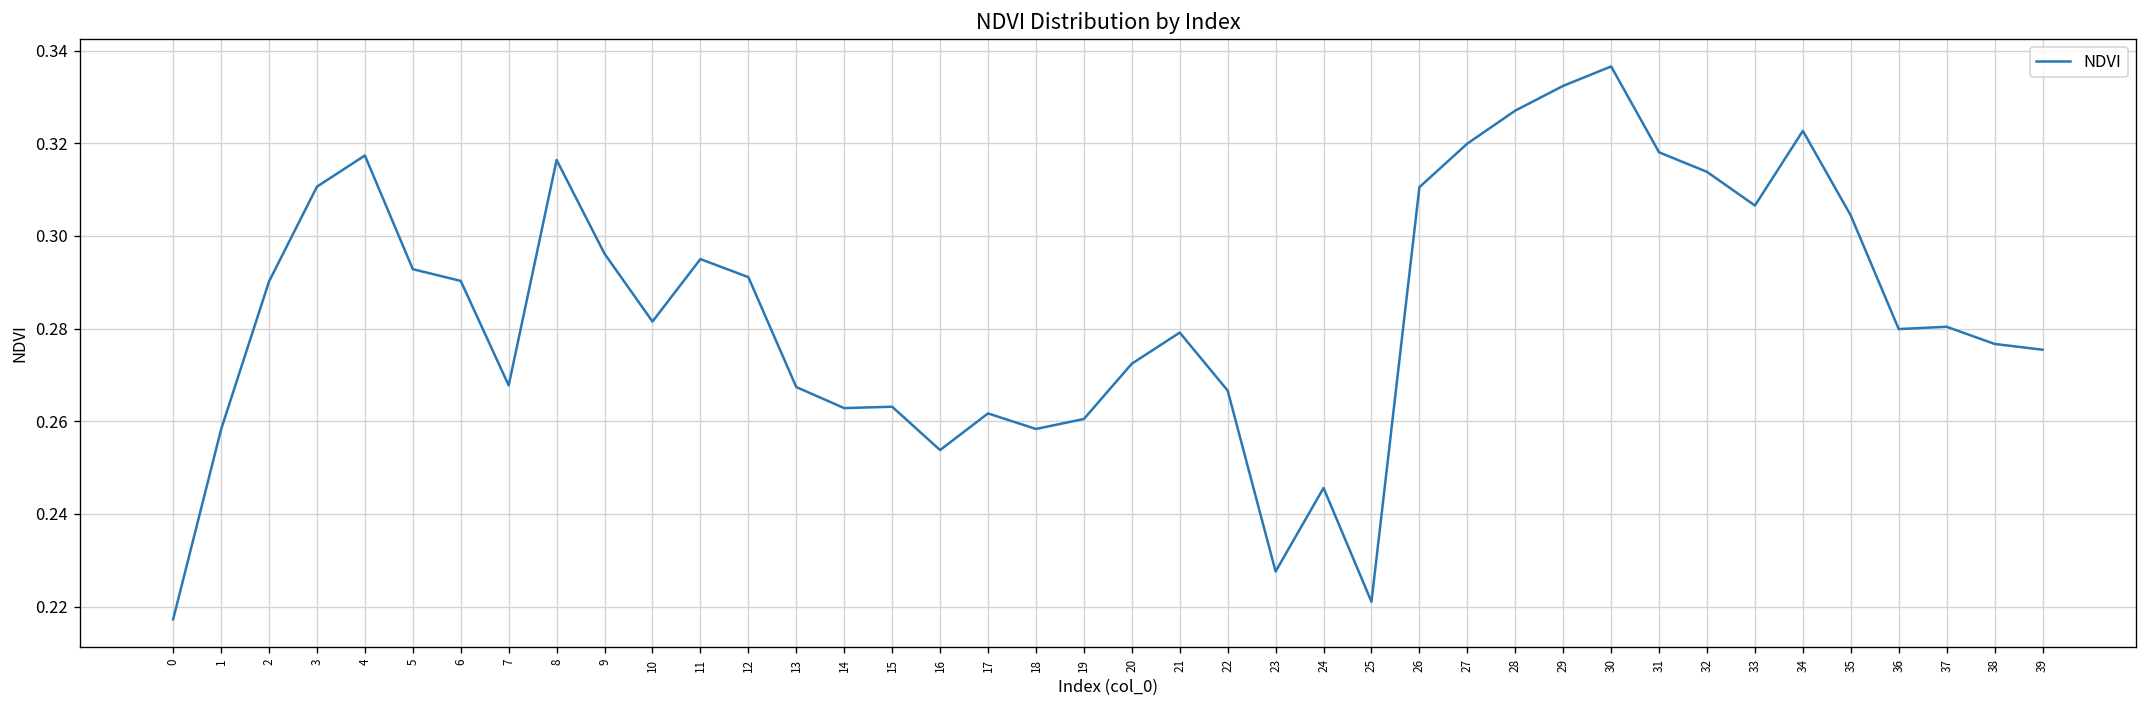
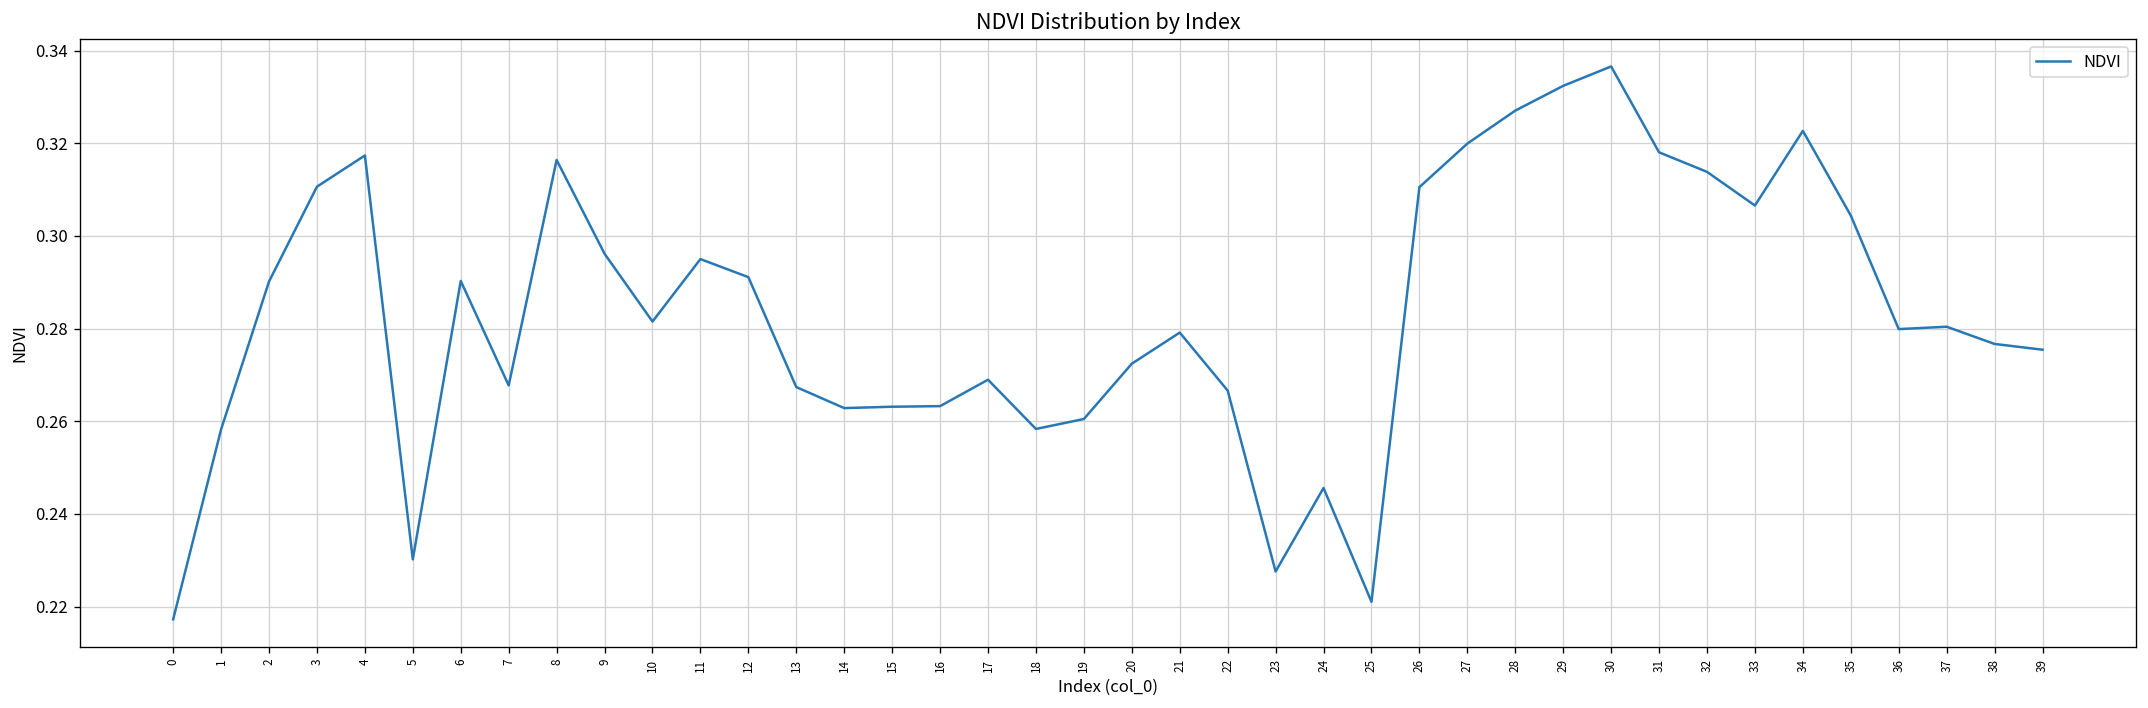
  {
    "0": 0.217,
    "1": 0.258,
    "2": 0.290,
    "3": 0.311,
    "4": 0.317,
-   "5": 0.293,
+   "5": 0.230,
    "6": 0.290,
    "7": 0.268,
    "8": 0.316,
    "9": 0.296,
    "10": 0.282,
    "11": 0.295,
    "12": 0.291,
    "13": 0.267,
    "14": 0.263,
    "15": 0.263,
-   "16": 0.254,
-   "17": 0.262,
+   "16": 0.263,
+   "17": 0.269,
    "18": 0.258,
    "19": 0.260,
    "20": 0.272,
    "21": 0.279,
    "22": 0.267,
    "23": 0.228,
    "24": 0.246,
    "25": 0.221,
    "26": 0.311,
    "27": 0.320,
    "28": 0.327,
    "29": 0.332,
    "30": 0.337,
    "31": 0.318,
    "32": 0.314,
    "33": 0.307,
    "34": 0.323,
    "35": 0.304,
    "36": 0.280,
    "37": 0.280,
    "38": 0.277,
    "39": 0.275
  }
